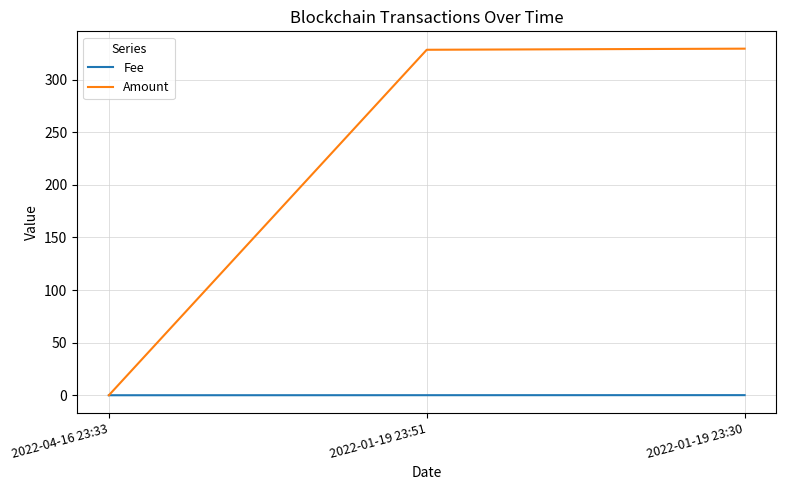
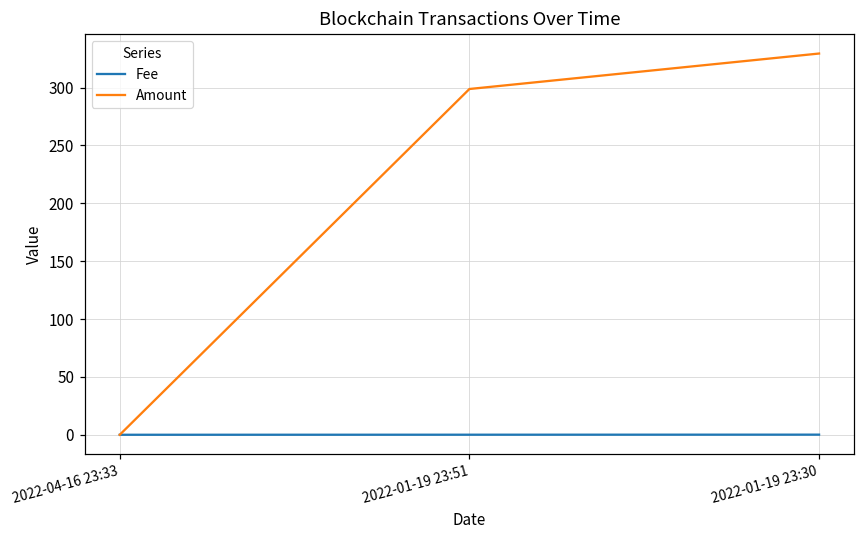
  {
    "Fee": {
      "2022-01-19 23:51": 0,
      "2022-01-19 23:30": 0
    },
    "Amount": {
-     "2022-01-19 23:51": 328,
+     "2022-01-19 23:51": 299,
      "2022-01-19 23:30": 329
    }
  }
